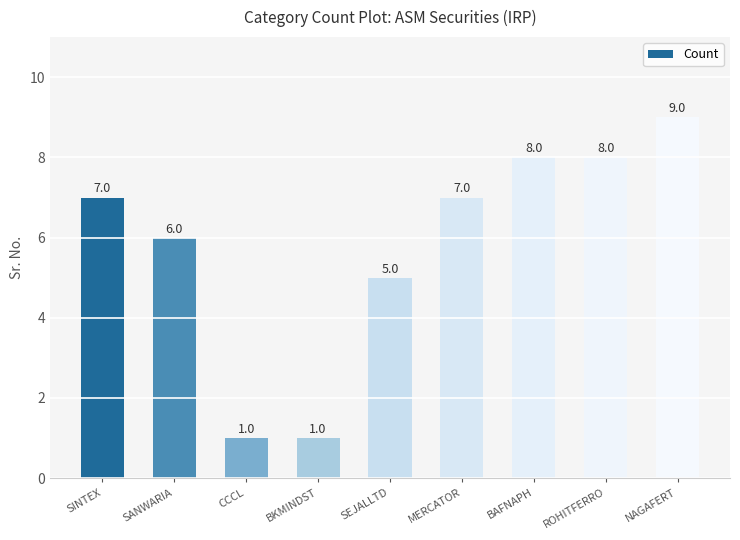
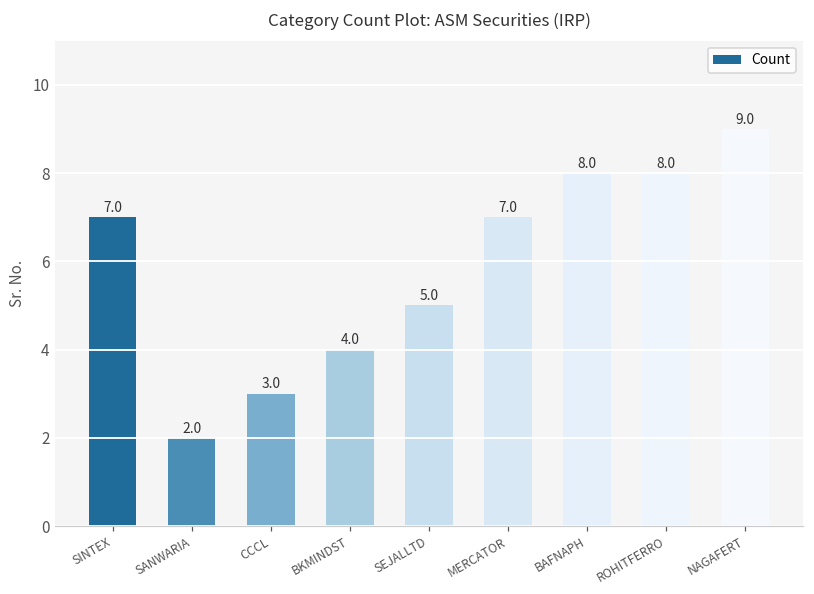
  {
    "SINTEX": 7.0,
-   "SANWARIA": 6.0,
-   "CCCL": 1.0,
-   "BKMINDST": 1.0,
+   "SANWARIA": 2.0,
+   "CCCL": 3.0,
+   "BKMINDST": 4.0,
    "SEJALLTD": 5.0,
    "MERCATOR": 7.0,
    "BAFNAPH": 8.0,
    "ROHITFERRO": 8.0,
    "NAGAFERT": 9.0
  }
